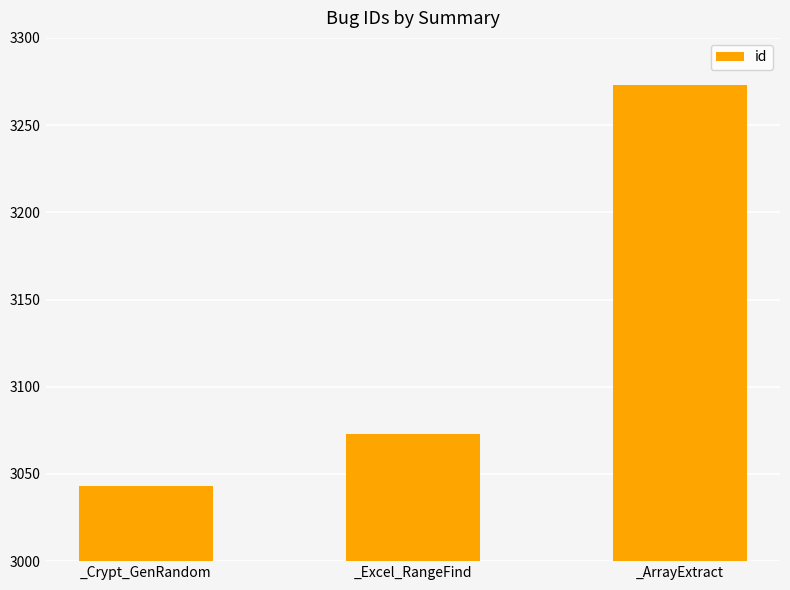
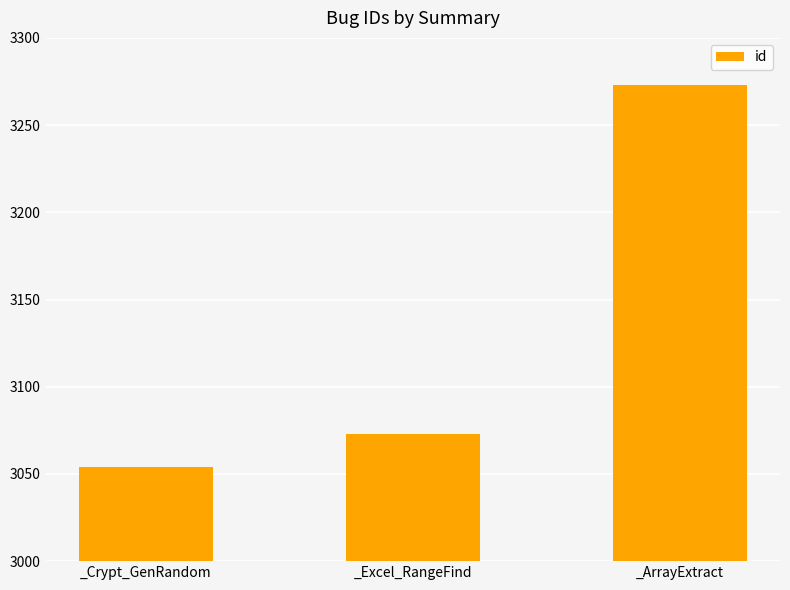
  {
-   "_Crypt_GenRandom": 3043,
+   "_Crypt_GenRandom": 3054,
    "_Excel_RangeFind": 3073,
    "_ArrayExtract": 3273
  }
